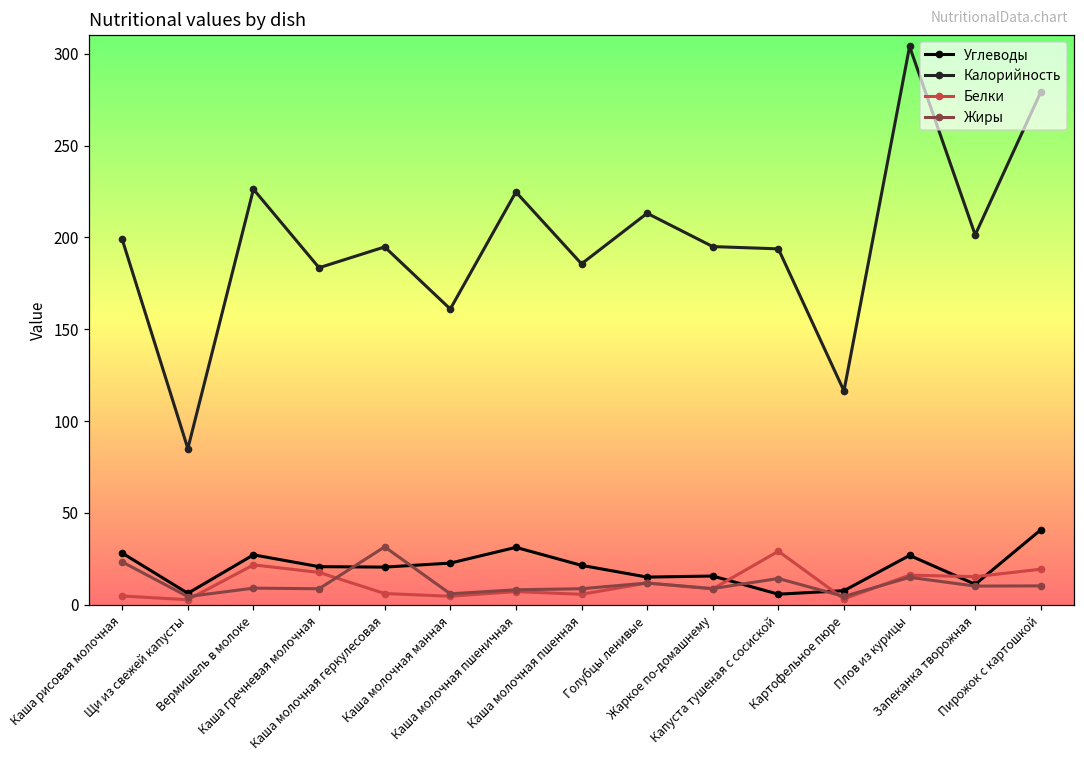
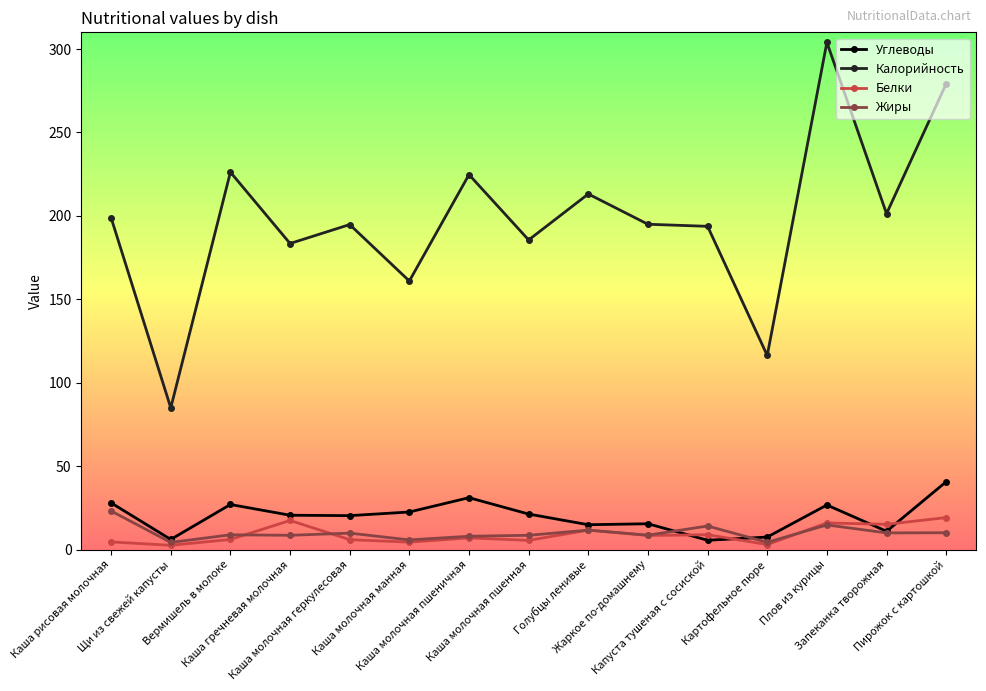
  {
    "Белки": {
      "Каша рисовая молочная": 5,
      "Щи из свежей капусты": 3,
-     "Вермишель в молоке": 22,
+     "Вермишель в молоке": 6,
      "Каша гречневая молочная": 17,
      "Каша молочная геркулесовая": 6,
      "Каша молочная пшенная": 6,
-     "Капуста тушеная с сосиской": 29,
+     "Капуста тушеная с сосиской": 9,
      "Запеканка творожная": 15,
      "Пирожок с картошкой": 19
    },
    "Жиры": {
      "Каша рисовая молочная": 23,
      "Щи из свежей капусты": 4,
      "Вермишель в молоке": 9,
      "Каша гречневая молочная": 9,
-     "Каша молочная геркулесовая": 31,
+     "Каша молочная геркулесовая": 10,
      "Каша молочная пшенная": 9,
      "Капуста тушеная с сосиской": 14,
      "Пирожок с картошкой": 10
    }
  }
